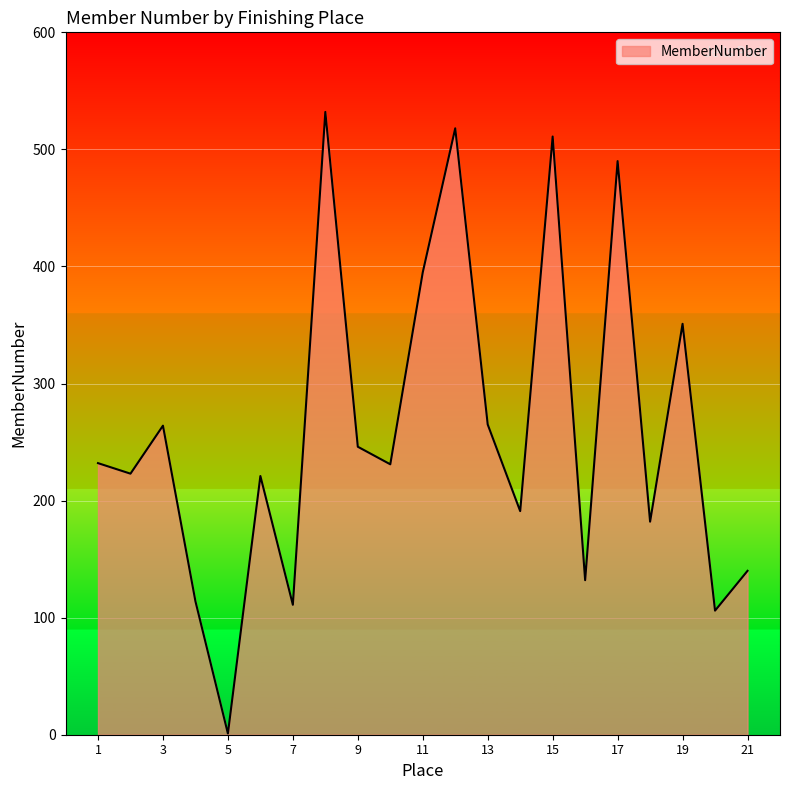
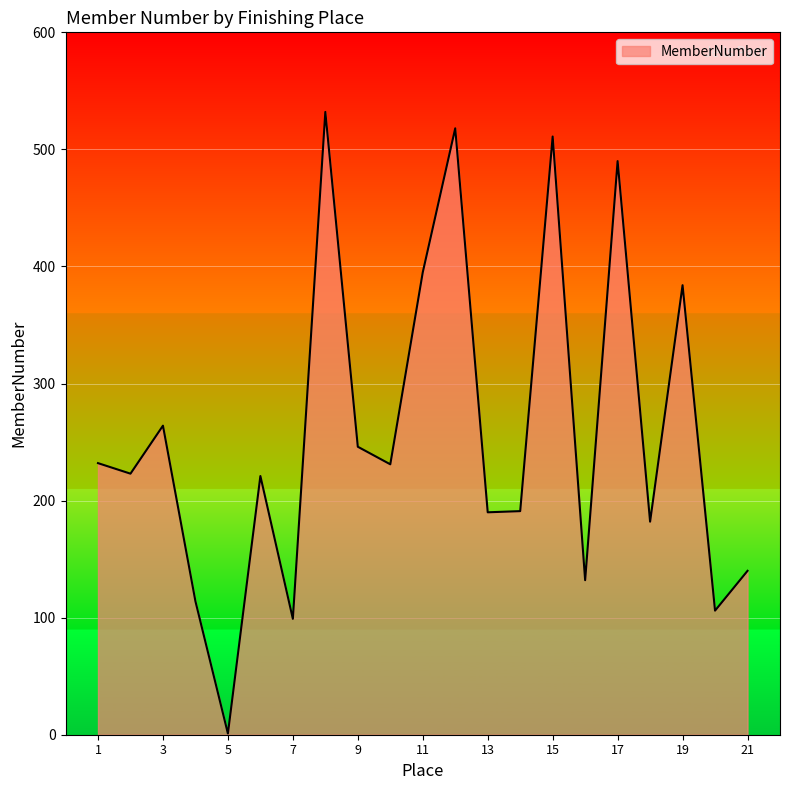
  {
    "1": 232,
    "3": 264,
    "5": 1,
-   "7": 111,
+   "7": 99,
    "9": 246,
    "11": 395,
-   "13": 265,
+   "13": 190,
    "15": 511,
    "17": 490,
-   "19": 351,
+   "19": 384,
    "21": 140
  }
